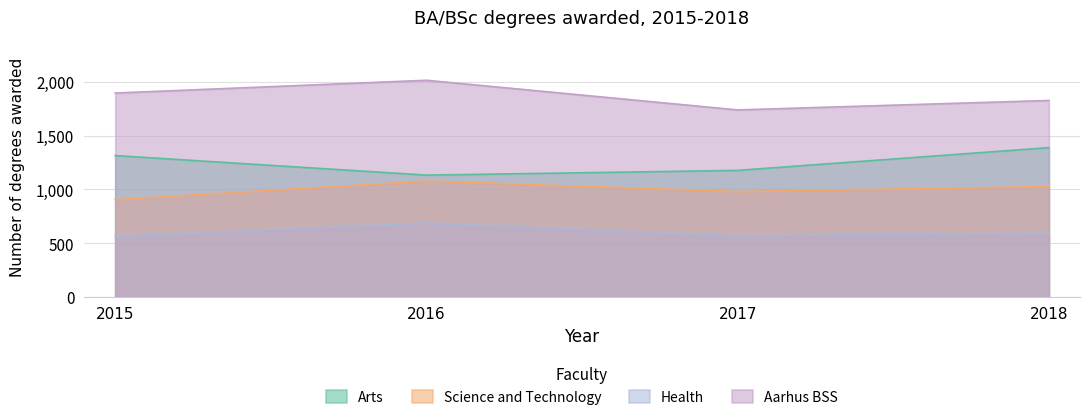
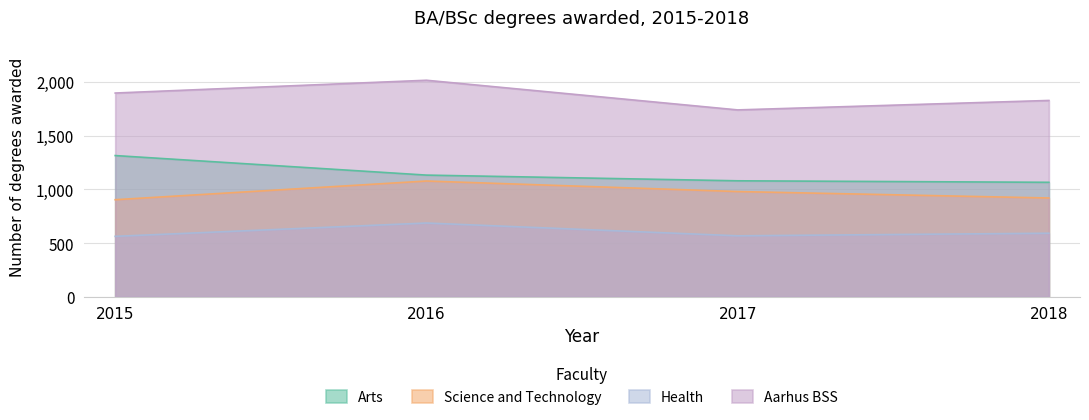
  {
    "Arts": {
      "2015": "1,320",
      "2016": "1,130",
-     "2017": "1,180",
-     "2018": "1,390"
+     "2017": "1,080",
+     "2018": "1,070"
    },
    "Science and Technology": {
      "2015": "900",
      "2016": "1,080",
      "2017": "980",
-     "2018": "1,030"
+     "2018": "920"
    }
  }
